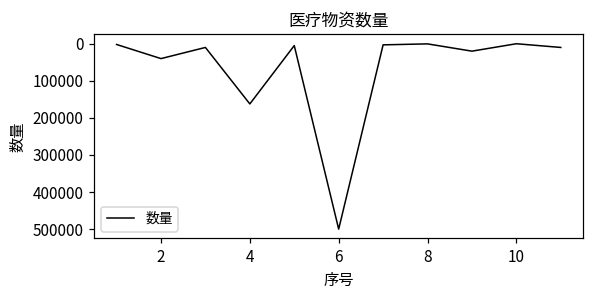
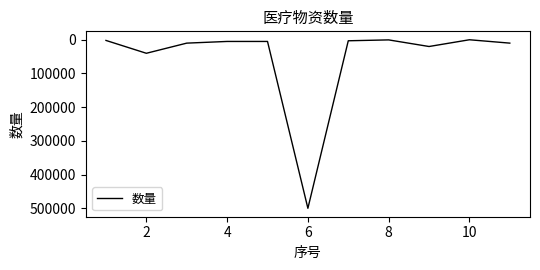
  {
    "2": 40000,
-   "4": 160000,
+   "4": 10000,
    "6": 500000,
    "8": 0,
    "10": 0
  }
